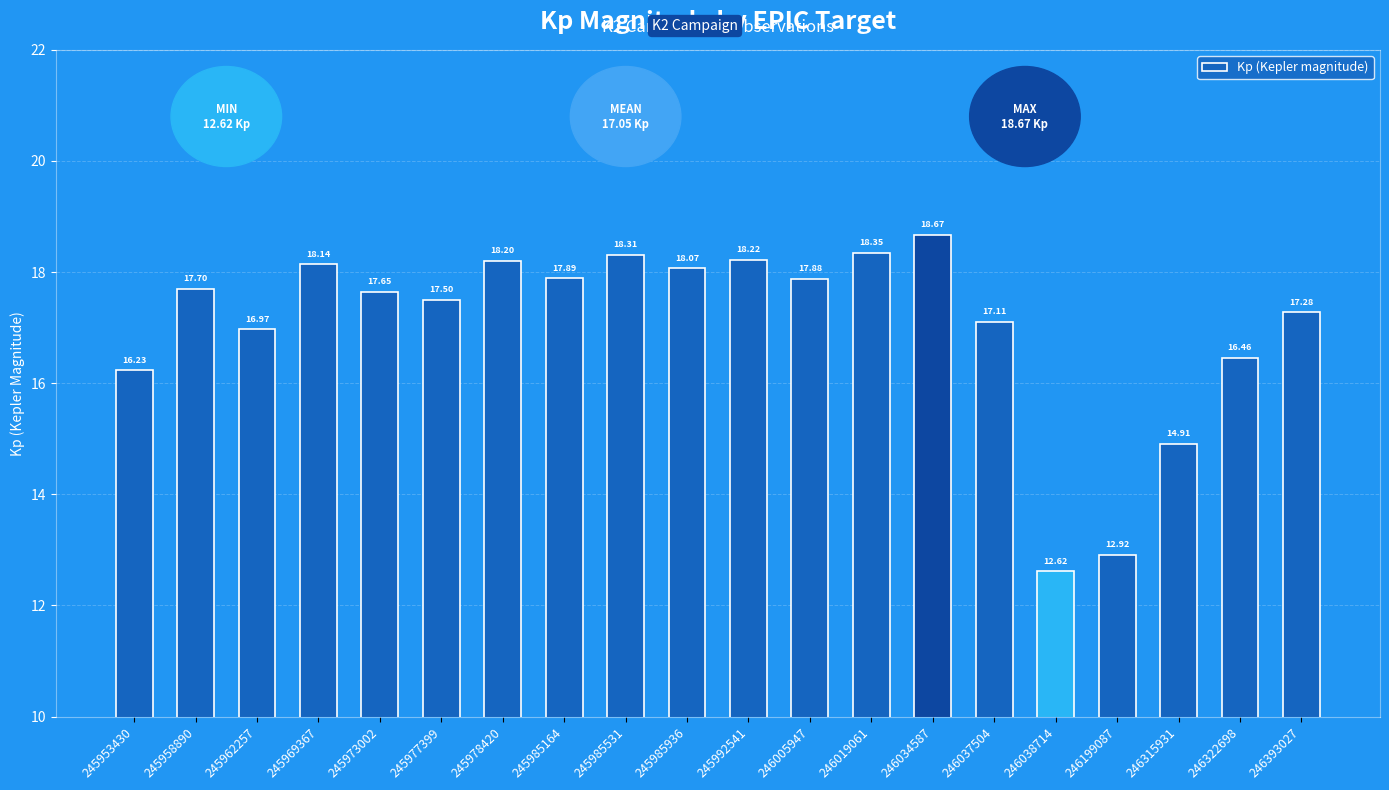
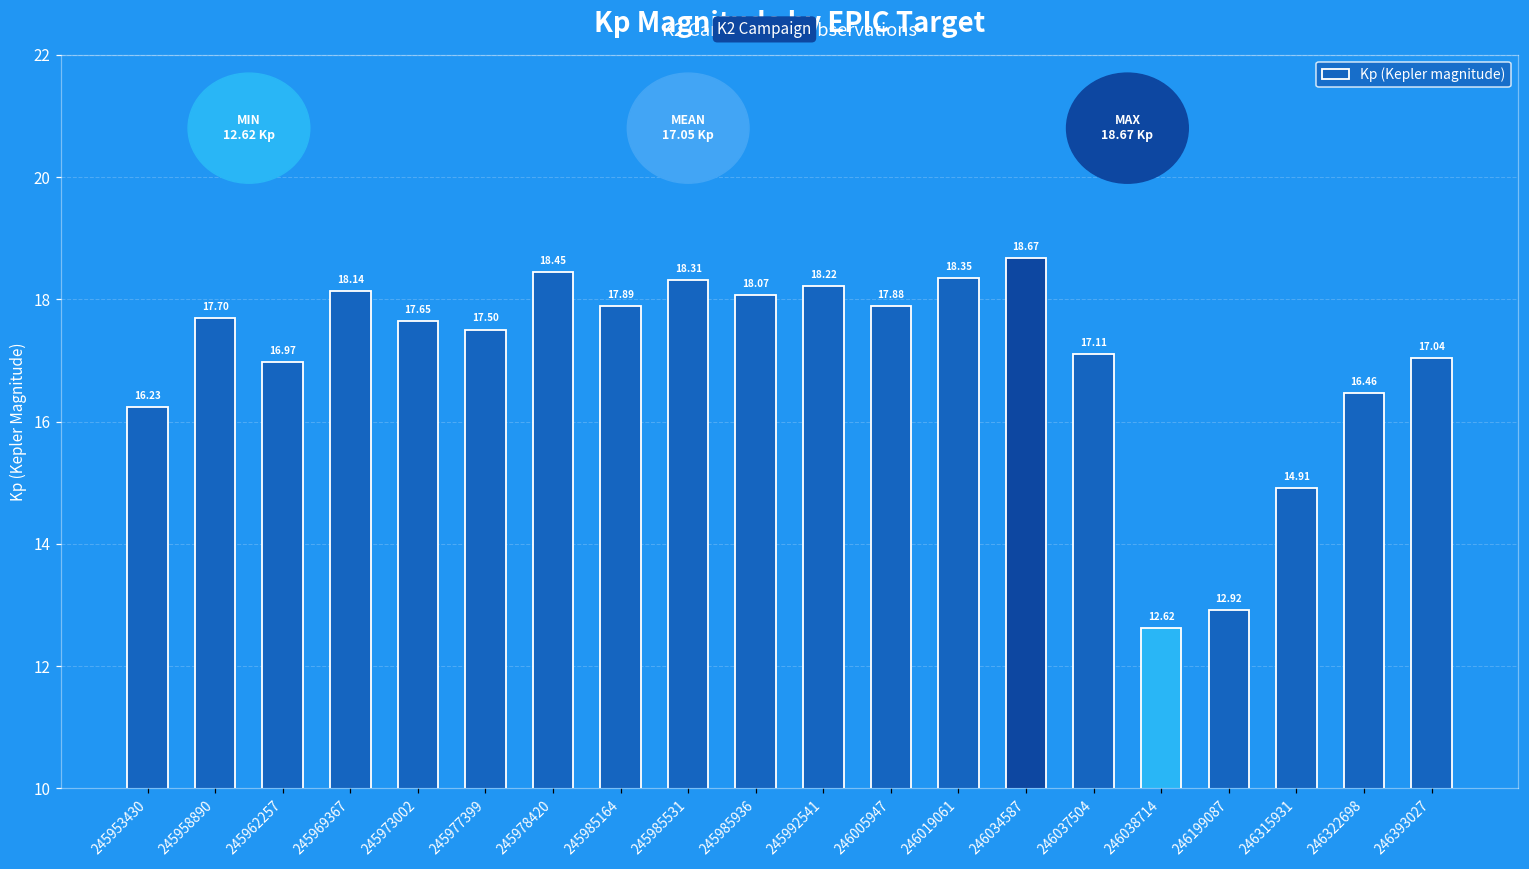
  {
    "245953430": 16.23,
    "245958890": 17.70,
    "245962257": 16.97,
    "245969367": 18.14,
    "245973002": 17.65,
    "245977399": 17.50,
-   "245978420": 18.20,
+   "245978420": 18.45,
    "245985164": 17.89,
    "245985531": 18.31,
    "245985936": 18.07,
    "245992541": 18.22,
    "246005947": 17.88,
    "246019061": 18.35,
    "246034587": 18.67,
    "246037504": 17.11,
    "246038714": 12.62,
    "246199087": 12.92,
    "246315931": 14.91,
    "246322698": 16.46,
-   "246393027": 17.28
+   "246393027": 17.04
  }
